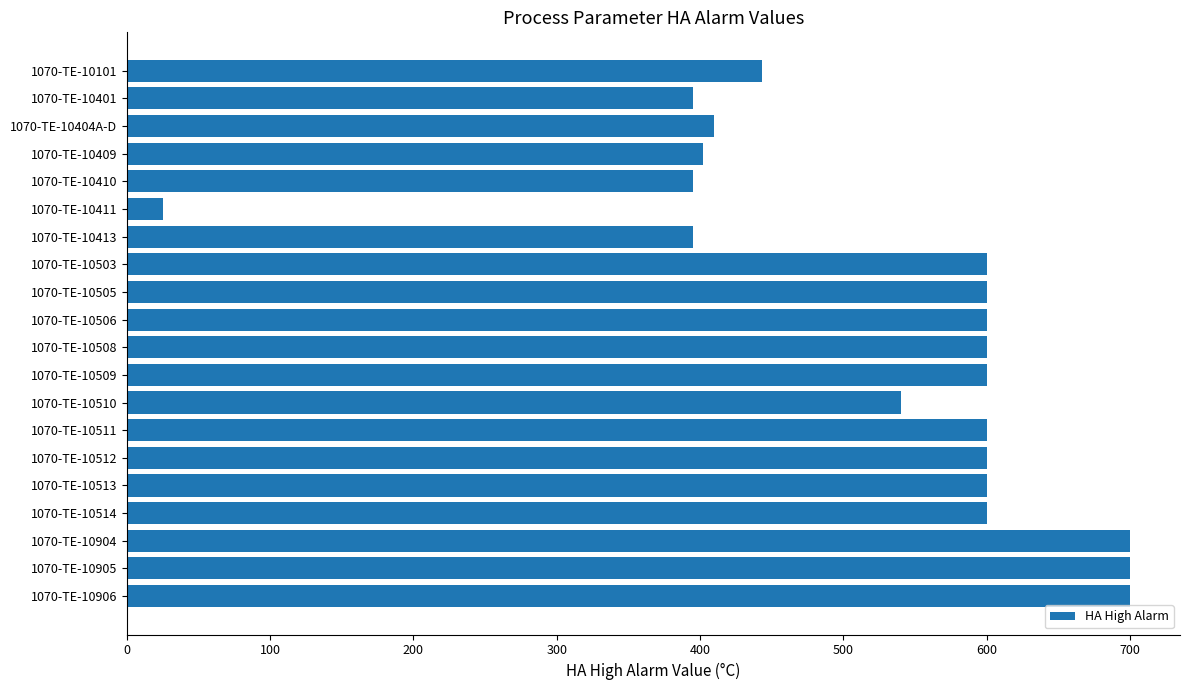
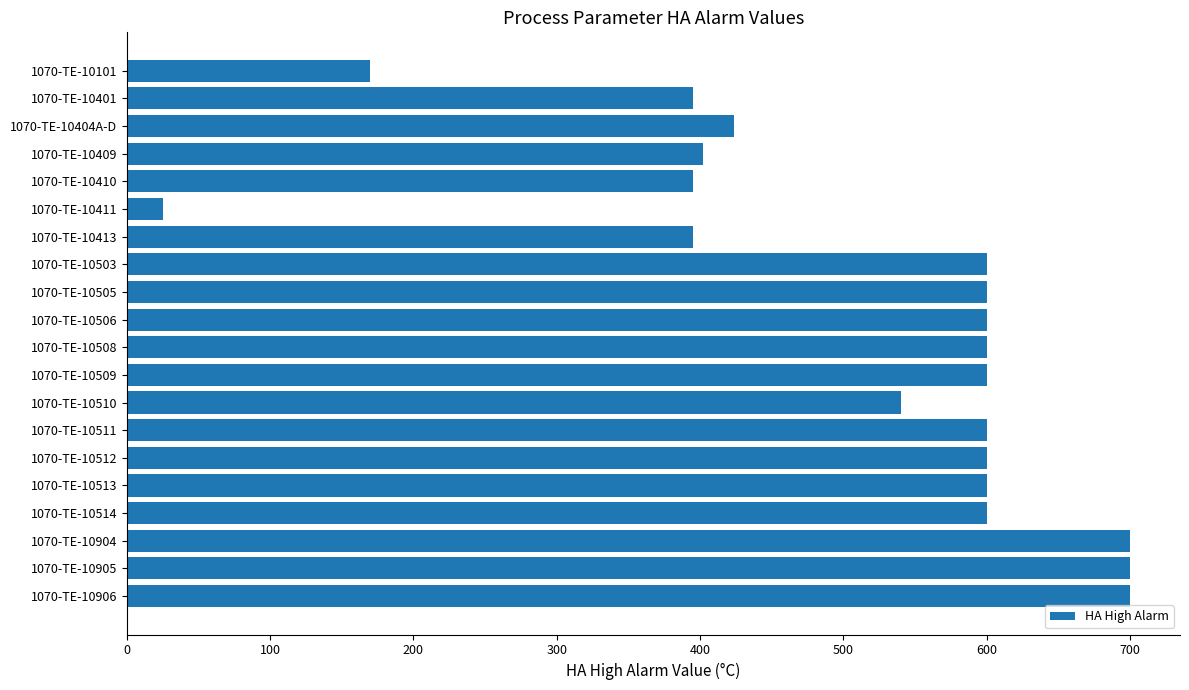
  {
-   "1070-TE-10101": 443,
+   "1070-TE-10101": 170,
    "1070-TE-10401": 395,
-   "1070-TE-10404A-D": 410,
+   "1070-TE-10404A-D": 424,
    "1070-TE-10409": 402,
    "1070-TE-10410": 395,
    "1070-TE-10411": 25,
    "1070-TE-10413": 395,
    "1070-TE-10503": 600,
    "1070-TE-10505": 600,
    "1070-TE-10506": 600,
    "1070-TE-10508": 600,
    "1070-TE-10509": 600,
    "1070-TE-10510": 540,
    "1070-TE-10511": 600,
    "1070-TE-10512": 600,
    "1070-TE-10513": 600,
    "1070-TE-10514": 600,
    "1070-TE-10904": 700,
    "1070-TE-10905": 700,
    "1070-TE-10906": 700
  }
